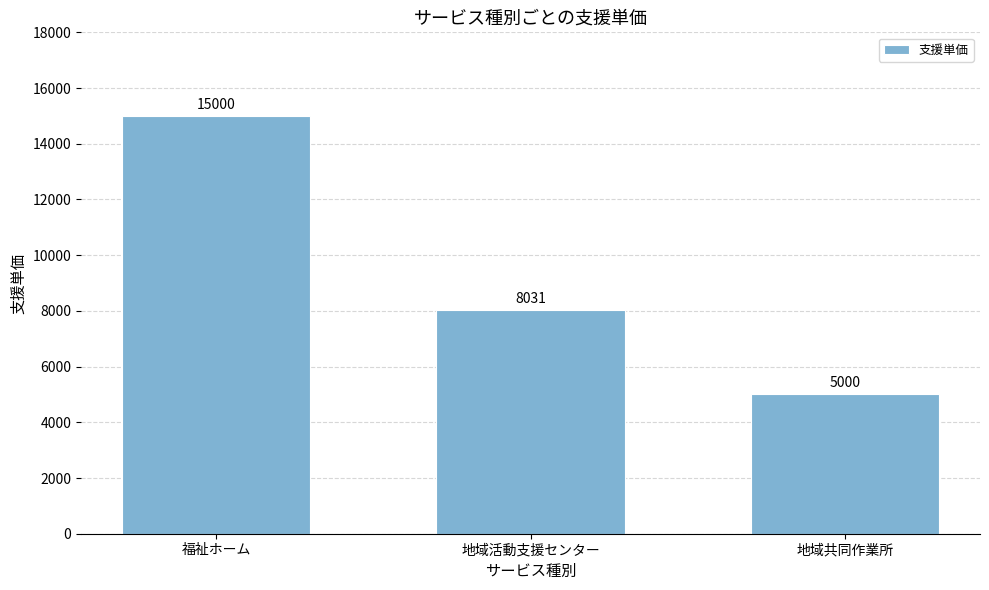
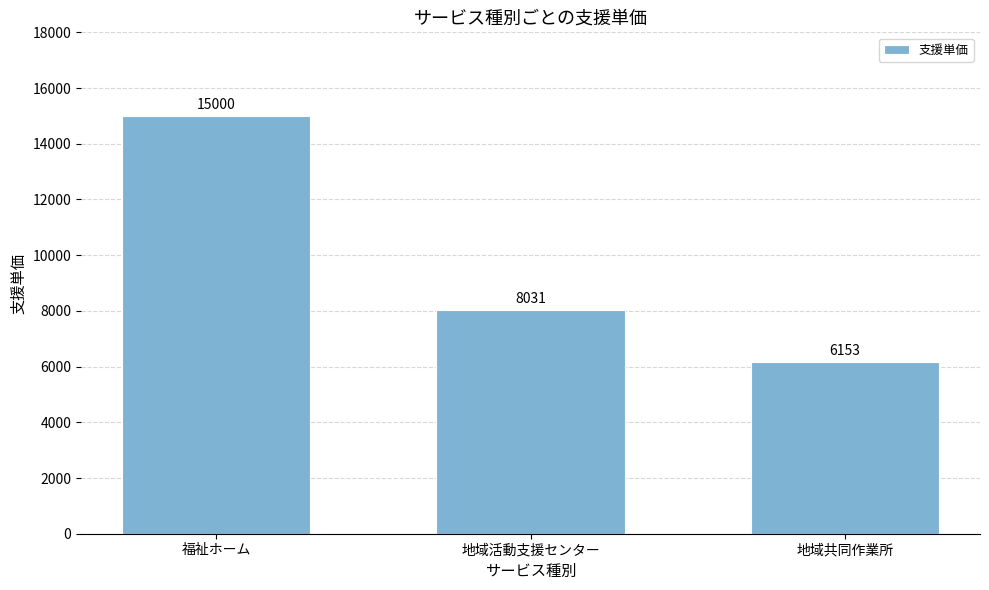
  {
    "福祉ホーム": 15000,
    "地域活動支援センター": 8031,
-   "地域共同作業所": 5000
+   "地域共同作業所": 6153
  }
